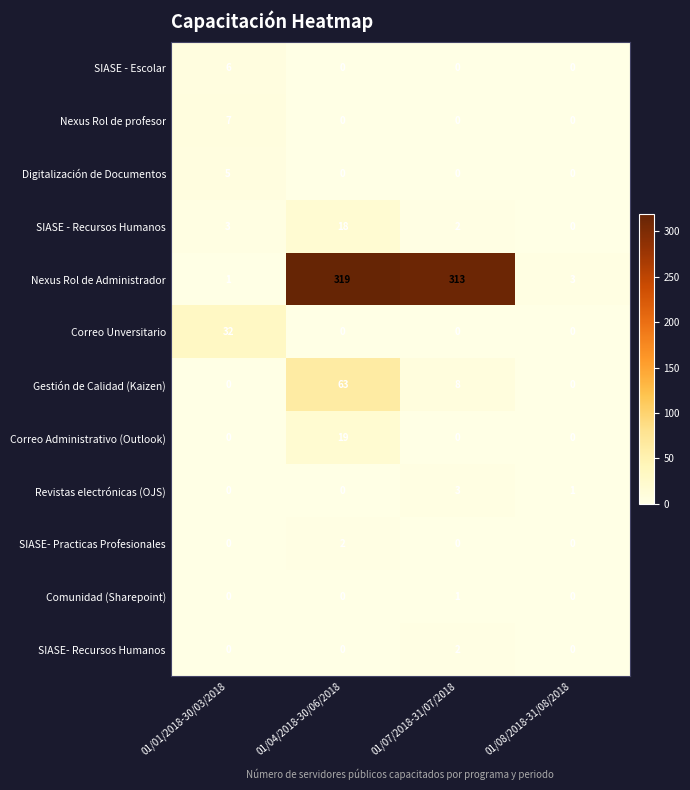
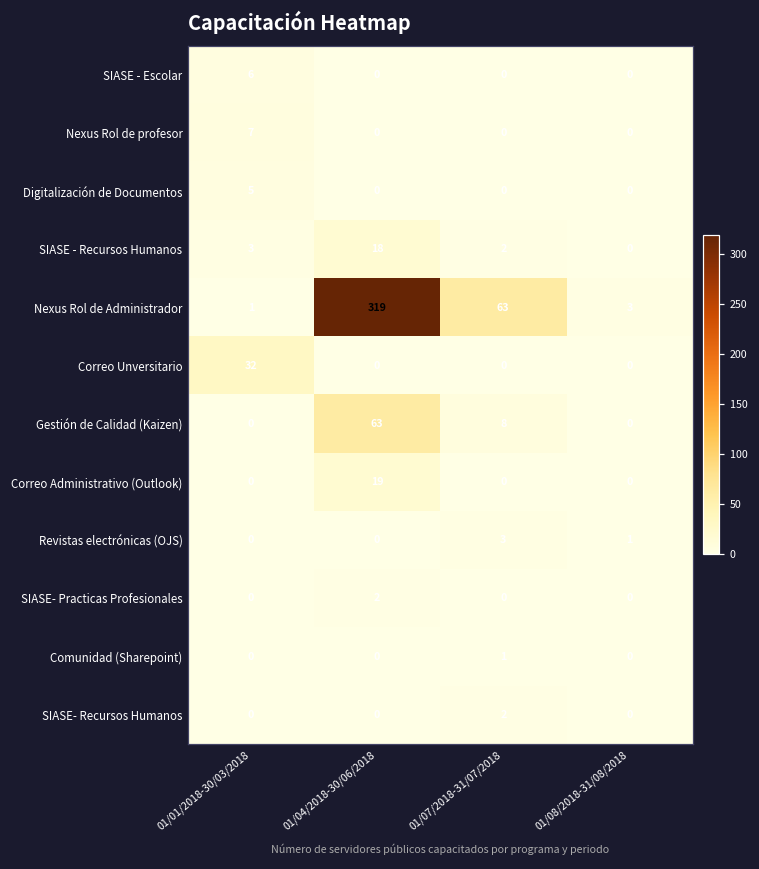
  {
    "Nexus Rol de Administrador": {
      "01/04/2018-30/06/2018": 319,
-     "01/07/2018-31/07/2018": 313
+     "01/07/2018-31/07/2018": 63
    },
    "Correo Unversitario": {
      "01/01/2018-30/03/2018": 32
    },
    "Gestión de Calidad (Kaizen)": {
      "01/04/2018-30/06/2018": 63
    }
  }
